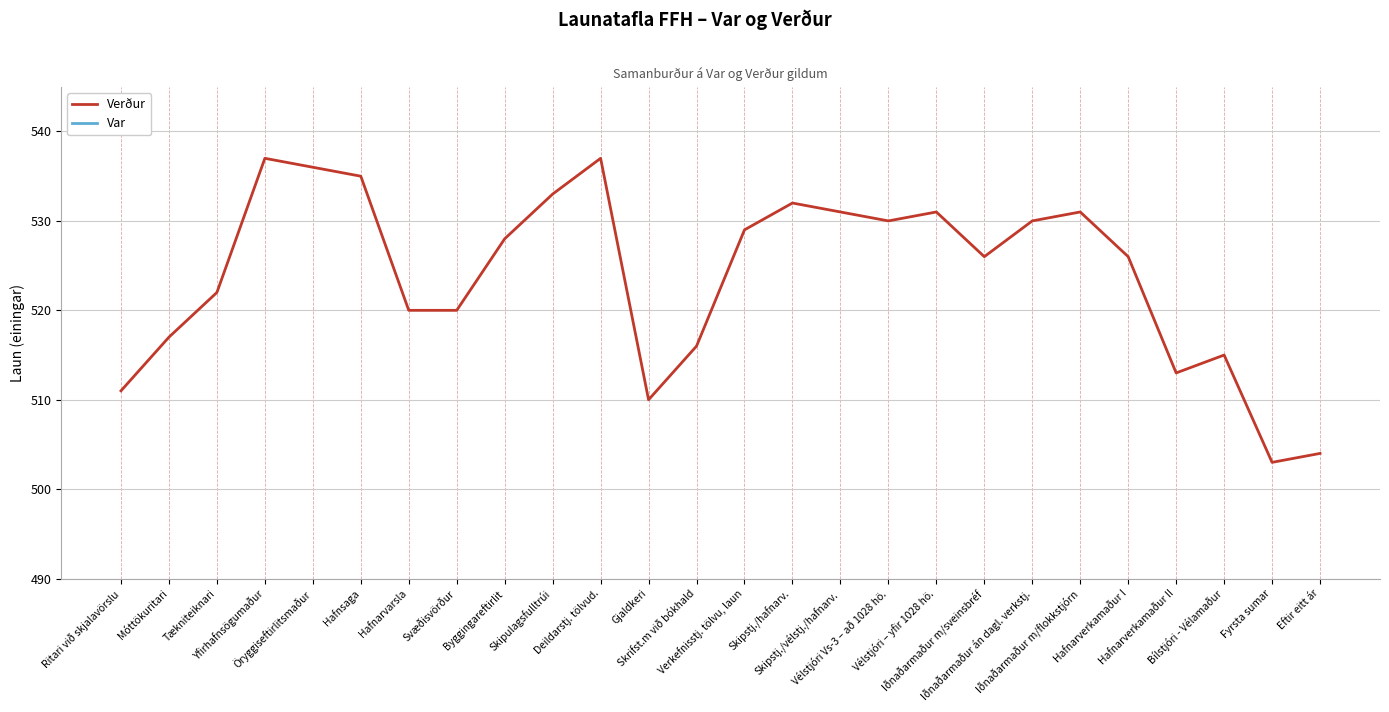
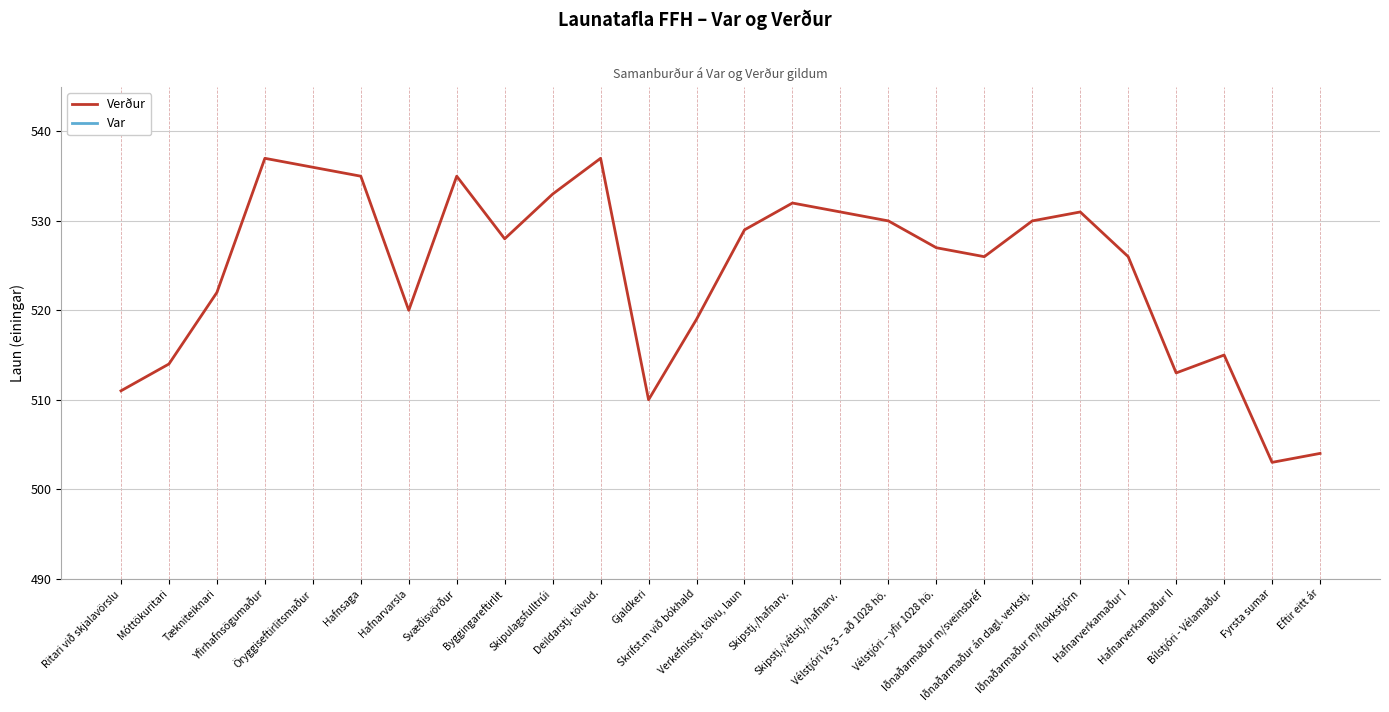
  {
    "Verður": {
      "Ritari við skjalavörslu": 511,
-     "Móttökuritari": 517,
+     "Móttökuritari": 514,
      "Tækniteiknari": 522,
      "Yfirhafnsögumaður": 537,
      "Öryggiseftirlitsmaður": 536,
      "Hafnsaga": 535,
      "Hafnarvarsla": 520,
-     "Svæðisvörður": 520,
+     "Svæðisvörður": 535,
      "Byggingareftirlit": 528,
      "Skipulagsfulltrúi": 533,
      "Deildarstj. tölvud.": 537,
      "Gjaldkeri": 510,
-     "Skrifst.m við bókhald": 516,
+     "Skrifst.m við bókhald": 519,
      "Verkefnisstj. tölvu, laun": 529,
      "Skipstj./hafnarv.": 532,
      "Skipstj./vélstj./hafnarv.": 531,
      "Vélstjóri Vs-3 – að 1028 hö.": 530,
-     "Vélstjóri – yfir 1028 hö.": 531,
+     "Vélstjóri – yfir 1028 hö.": 527,
      "Iðnaðarmaður m/sveinsbréf": 526,
      "Iðnaðarmaður án dagl. verkstj.": 530,
      "Iðnaðarmaður m/flokkstjórn": 531,
      "Hafnarverkamaður I": 526,
      "Hafnarverkamaður II": 513,
      "Bílstjóri - Vélamaður": 515,
      "Fyrsta sumar": 503,
      "Eftir eitt ár": 504
    }
  }
